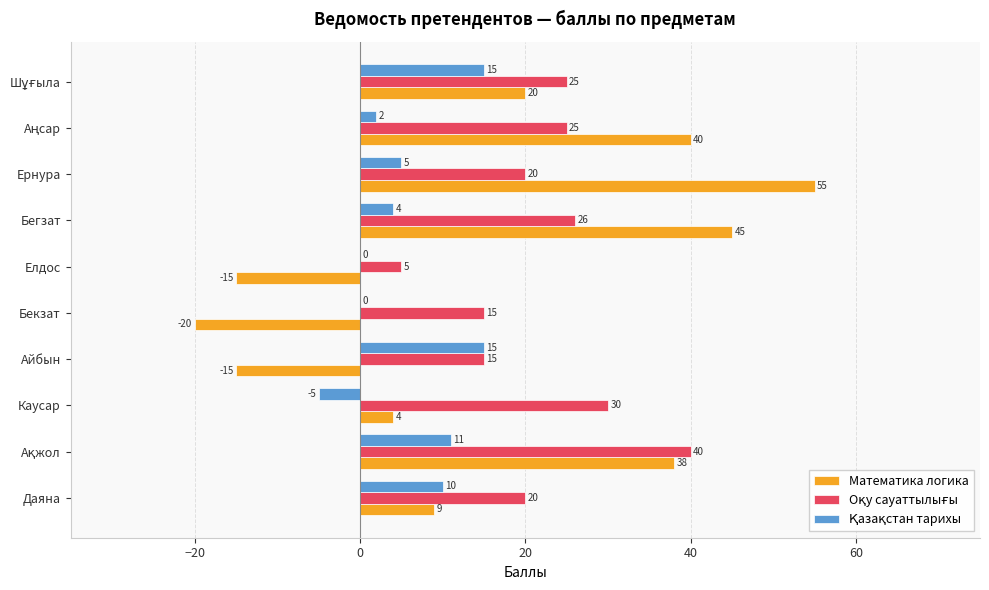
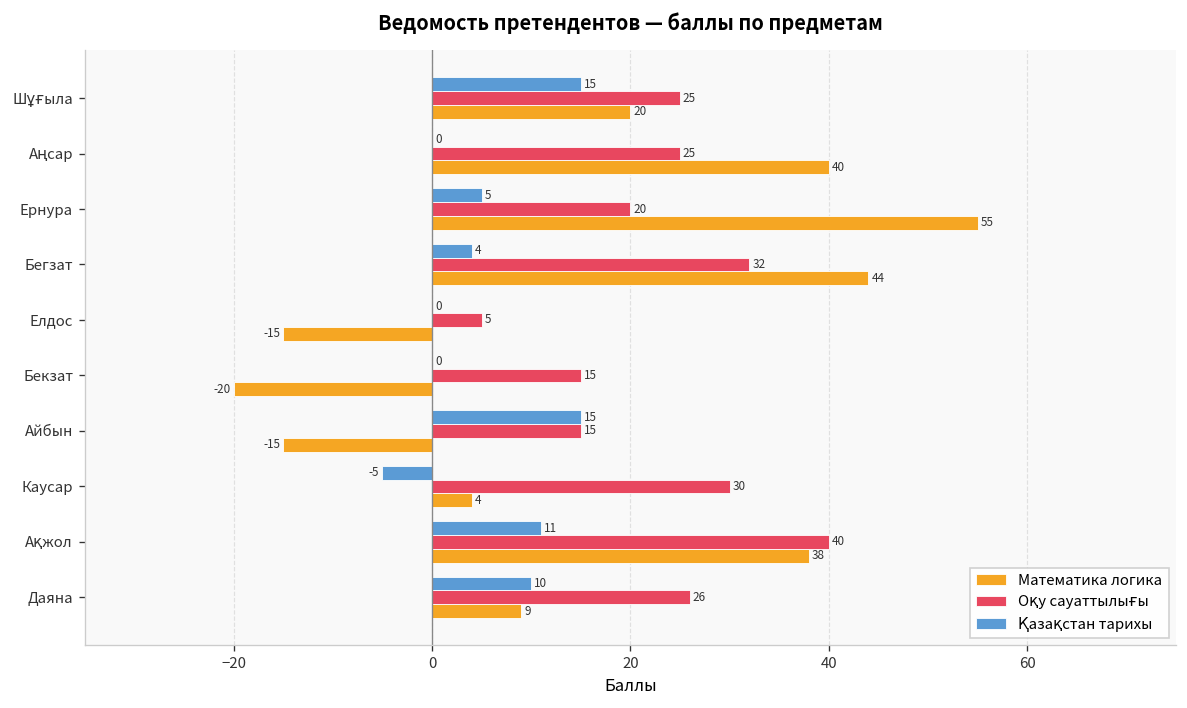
  {
    "Математика логика": {
      "Шұғыла": 20,
      "Аңсар": 40,
      "Ернура": 55,
-     "Бегзат": 45,
+     "Бегзат": 44,
      "Елдос": -15,
      "Бекзат": -20,
      "Айбын": -15,
      "Каусар": 4,
      "Ақжол": 38,
      "Даяна": 9
    },
    "Оқу сауаттылығы": {
      "Шұғыла": 25,
      "Аңсар": 25,
      "Ернура": 20,
-     "Бегзат": 26,
+     "Бегзат": 32,
      "Елдос": 5,
      "Бекзат": 15,
      "Айбын": 15,
      "Каусар": 30,
      "Ақжол": 40,
-     "Даяна": 20
+     "Даяна": 26
    },
    "Қазақстан тарихы": {
      "Шұғыла": 15,
-     "Аңсар": 2,
+     "Аңсар": 0,
      "Ернура": 5,
      "Бегзат": 4,
      "Елдос": 0,
      "Бекзат": 0,
      "Айбын": 15,
      "Каусар": -5,
      "Ақжол": 11,
      "Даяна": 10
    }
  }
